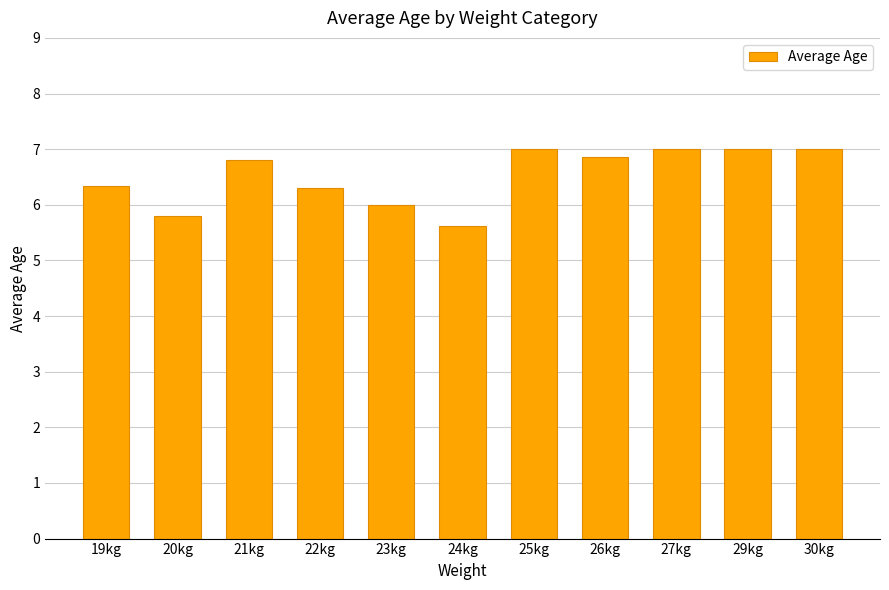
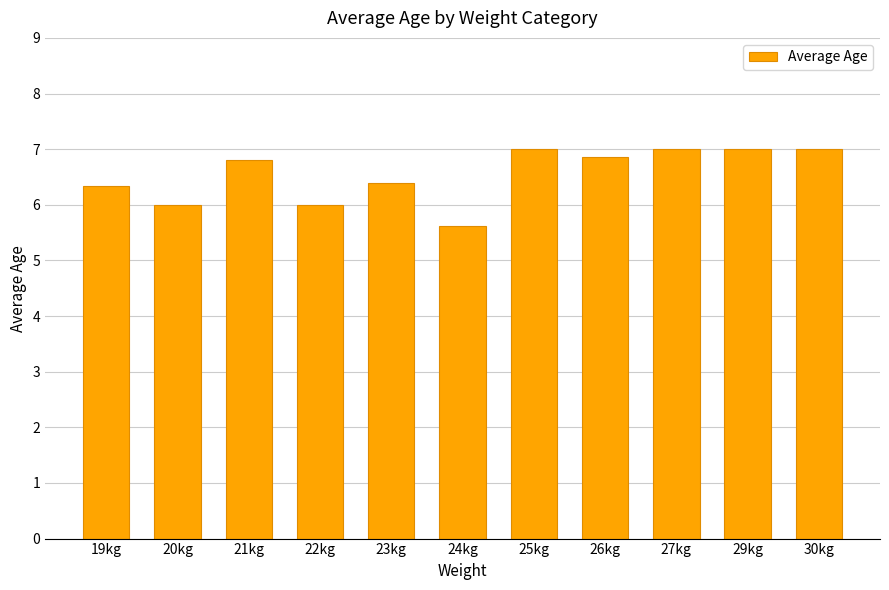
  {
    "19kg": 6.3,
-   "20kg": 5.8,
+   "20kg": 6.0,
    "21kg": 6.8,
-   "22kg": 6.3,
-   "23kg": 6.0,
+   "22kg": 6.0,
+   "23kg": 6.4,
    "24kg": 5.6,
    "25kg": 7.0,
    "26kg": 6.9,
    "27kg": 7.0,
    "29kg": 7.0,
    "30kg": 7.0
  }
